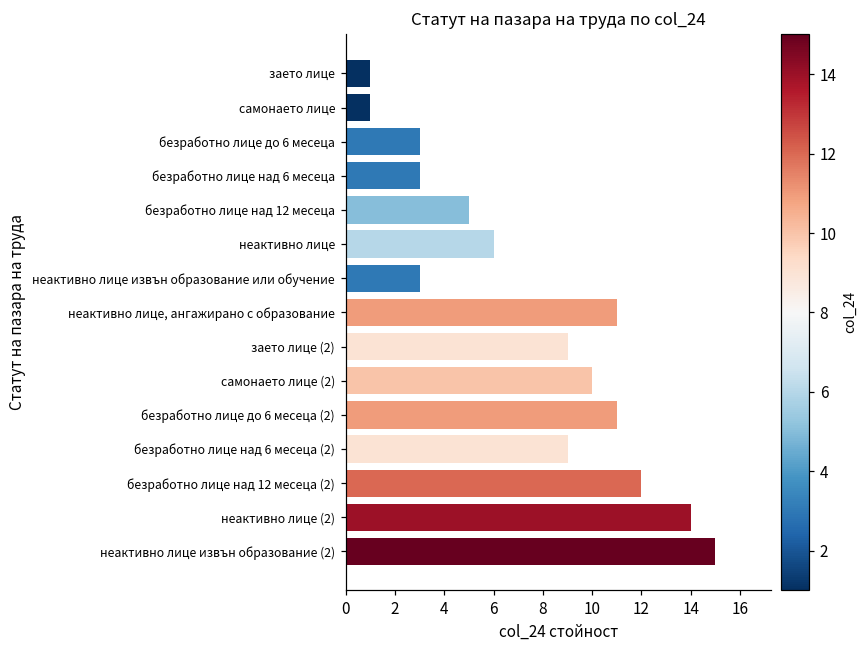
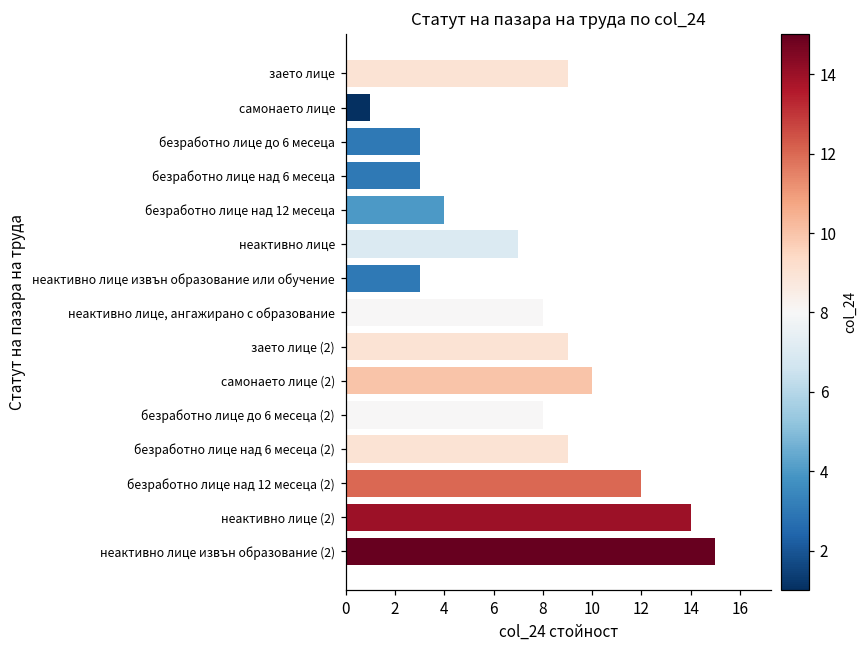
  {
-   "заето лице": 1,
+   "заето лице": 9,
    "самонаето лице": 1,
    "безработно лице до 6 месеца": 3,
    "безработно лице над 6 месеца": 3,
-   "безработно лице над 12 месеца": 5,
-   "неактивно лице": 6,
+   "безработно лице над 12 месеца": 4,
+   "неактивно лице": 7,
    "неактивно лице извън образование или обучение": 3,
-   "неактивно лице, ангажирано с образование": 11,
+   "неактивно лице, ангажирано с образование": 8,
    "заето лице (2)": 9,
    "самонаето лице (2)": 10,
-   "безработно лице до 6 месеца (2)": 11,
+   "безработно лице до 6 месеца (2)": 8,
    "безработно лице над 6 месеца (2)": 9,
    "безработно лице над 12 месеца (2)": 12,
    "неактивно лице (2)": 14,
    "неактивно лице извън образование (2)": 15
  }
